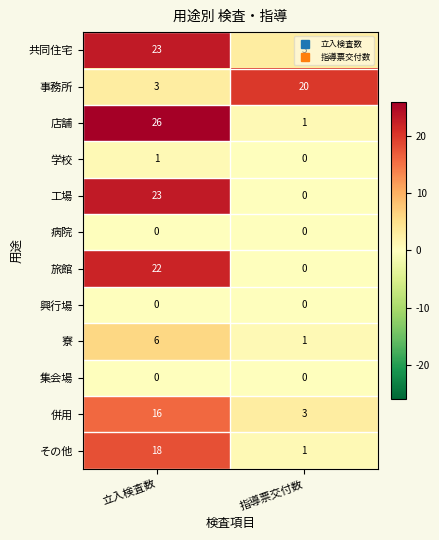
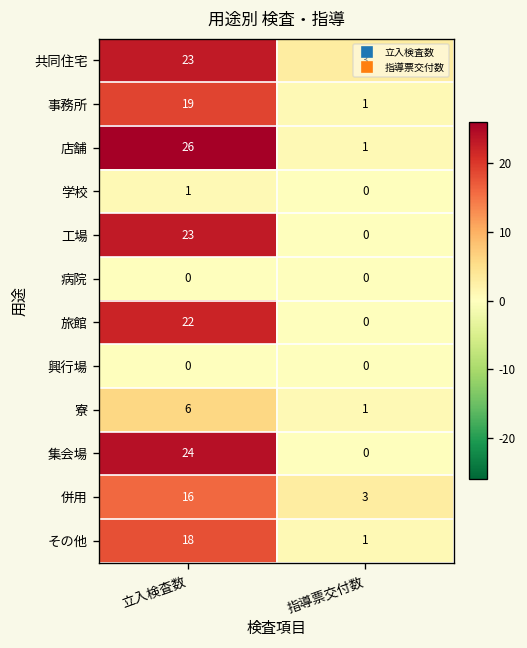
  {
    "共同住宅": {
      "立入検査数": 23
    },
    "事務所": {
-     "立入検査数": 3,
-     "指導票交付数": 20
+     "立入検査数": 19,
+     "指導票交付数": 1
    },
    "店舗": {
      "立入検査数": 26,
      "指導票交付数": 1
    },
    "学校": {
      "立入検査数": 1,
      "指導票交付数": 0
    },
    "工場": {
      "立入検査数": 23,
      "指導票交付数": 0
    },
    "病院": {
      "立入検査数": 0,
      "指導票交付数": 0
    },
    "旅館": {
      "立入検査数": 22,
      "指導票交付数": 0
    },
    "興行場": {
      "立入検査数": 0,
      "指導票交付数": 0
    },
    "寮": {
      "立入検査数": 6,
      "指導票交付数": 1
    },
    "集会場": {
-     "立入検査数": 0,
+     "立入検査数": 24,
      "指導票交付数": 0
    },
    "併用": {
      "立入検査数": 16,
      "指導票交付数": 3
    },
    "その他": {
      "立入検査数": 18,
      "指導票交付数": 1
    }
  }
